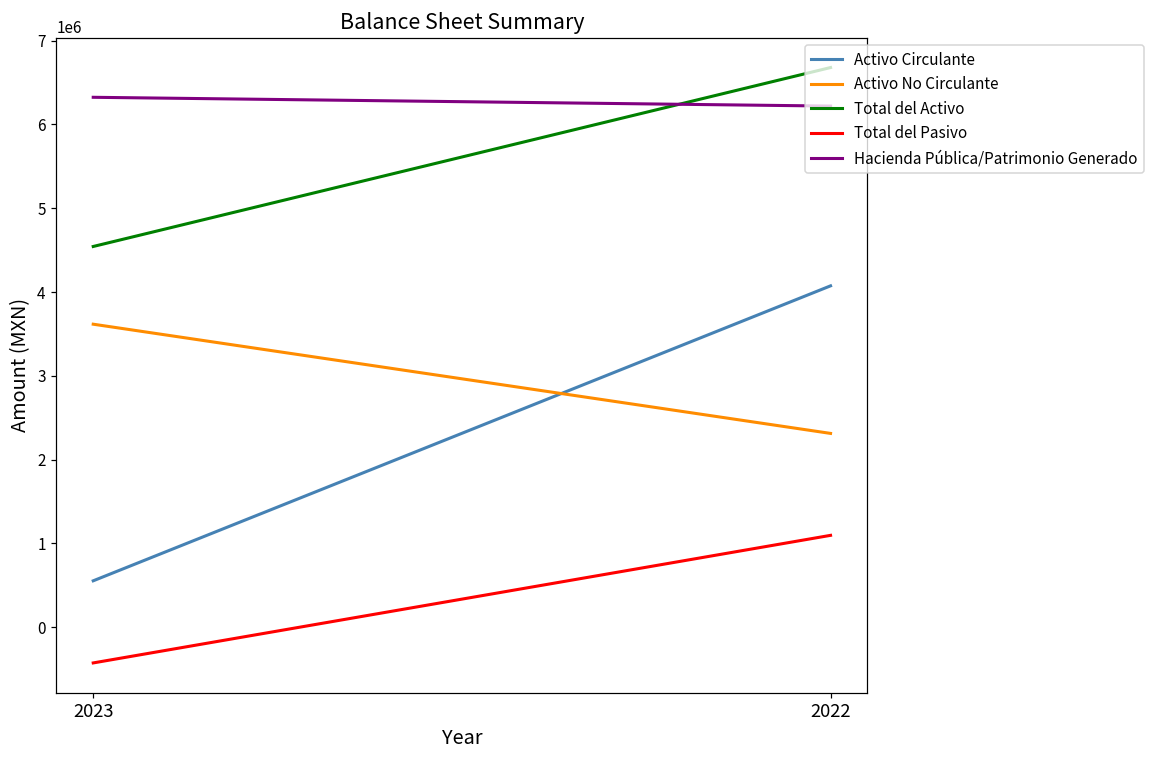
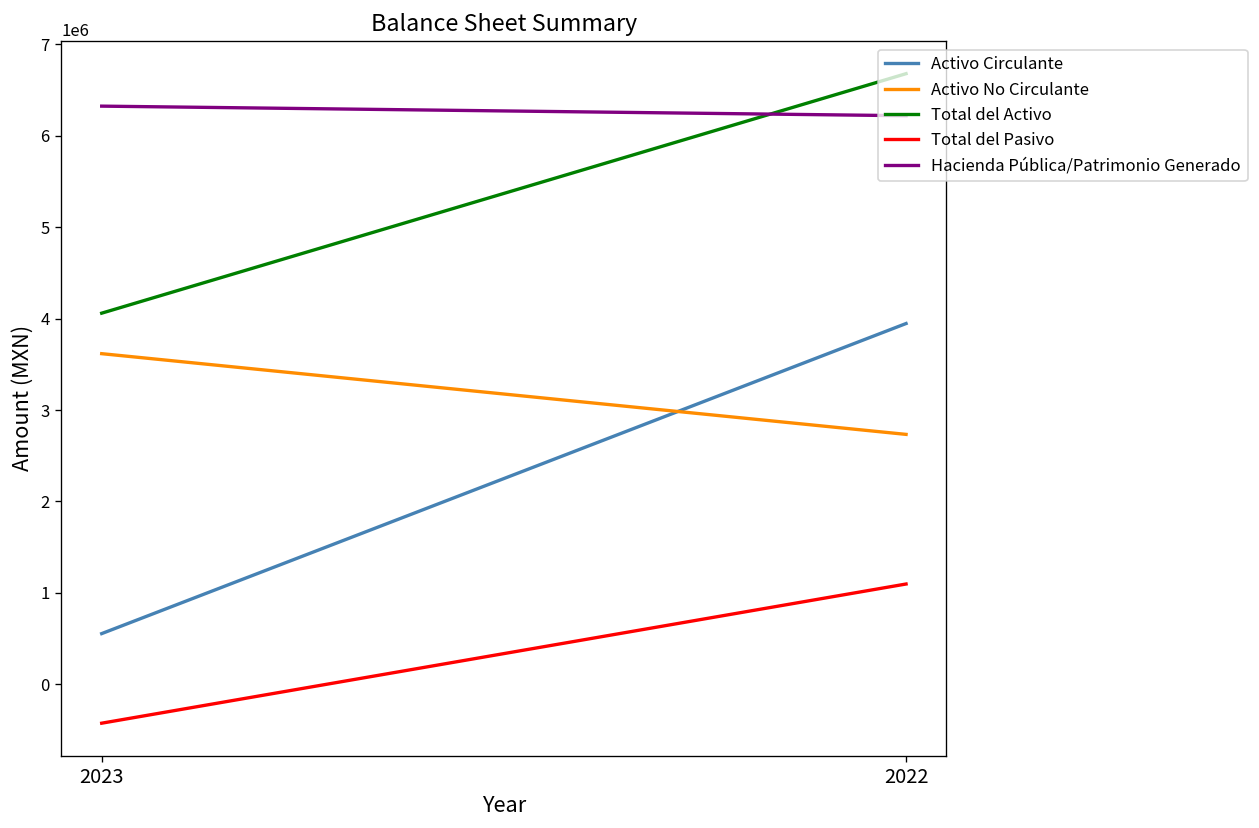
  {
    "Activo Circulante": {
      "2023": 600000,
-     "2022": 4100000
+     "2022": 3900000
    },
    "Activo No Circulante": {
      "2023": 3600000,
-     "2022": 2300000
+     "2022": 2700000
    },
    "Total del Activo": {
-     "2023": 4500000
+     "2023": 4100000
    },
    "Total del Pasivo": {
      "2023": -400000,
      "2022": 1100000
    },
    "Hacienda Pública/Patrimonio Generado": {
      "2023": 6300000
    }
  }
